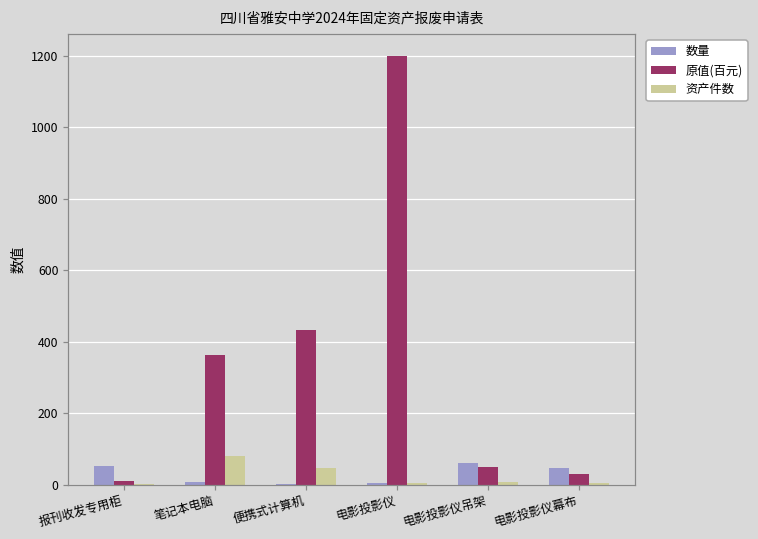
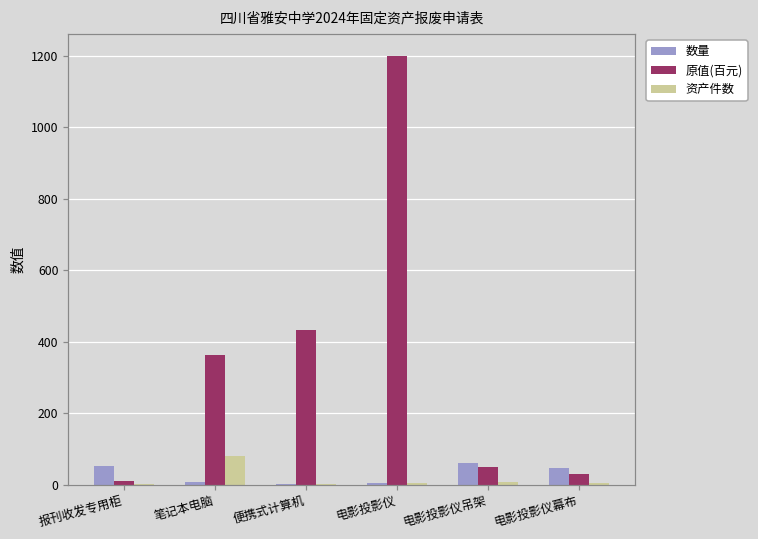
  {
    "数量": {
      "报刊收发专用柜": 50,
      "笔记本电脑": 10,
      "电影投影仪吊架": 60,
      "电影投影仪幕布": 50
    },
    "原值(百元)": {
      "报刊收发专用柜": 10,
      "笔记本电脑": 360,
      "便携式计算机": 430,
      "电影投影仪": 1200,
      "电影投影仪吊架": 50,
      "电影投影仪幕布": 30
    },
    "资产件数": {
      "笔记本电脑": 80,
-     "便携式计算机": 50
+     "便携式计算机": 0
    }
  }
